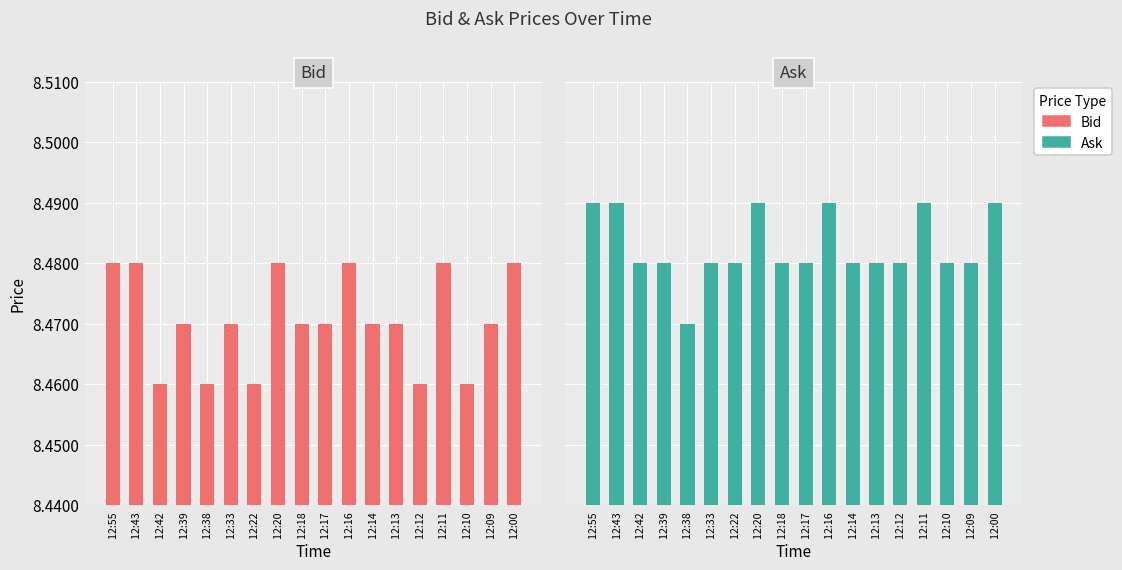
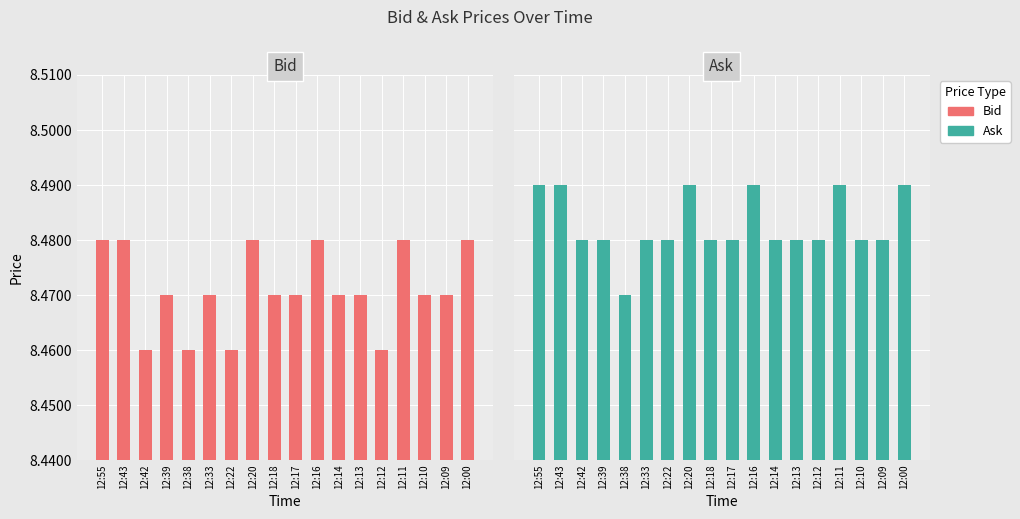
  {
    "Bid": {
      "12:55": 8.48,
      "12:43": 8.48,
      "12:42": 8.46,
      "12:39": 8.47,
      "12:38": 8.46,
      "12:33": 8.47,
      "12:22": 8.46,
      "12:20": 8.48,
      "12:18": 8.47,
      "12:17": 8.47,
      "12:16": 8.48,
      "12:14": 8.47,
      "12:13": 8.47,
      "12:12": 8.46,
      "12:11": 8.48,
-     "12:10": 8.46,
+     "12:10": 8.47,
      "12:09": 8.47,
      "12:00": 8.48
    }
  }
